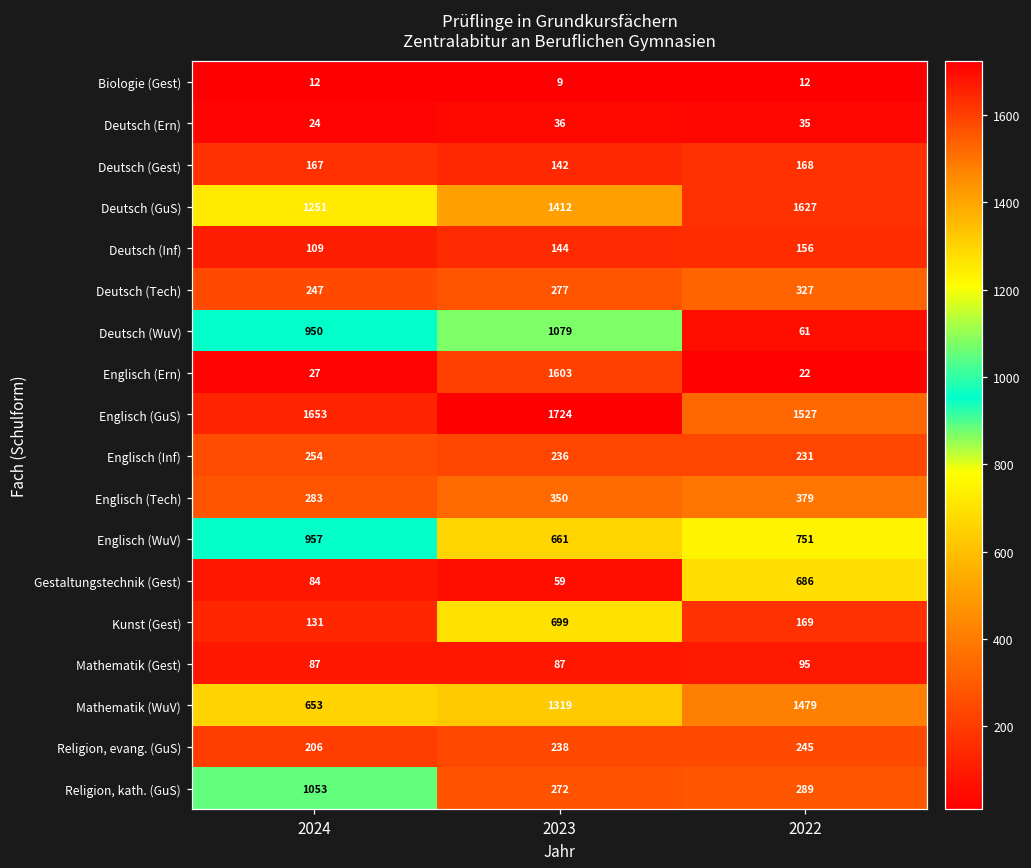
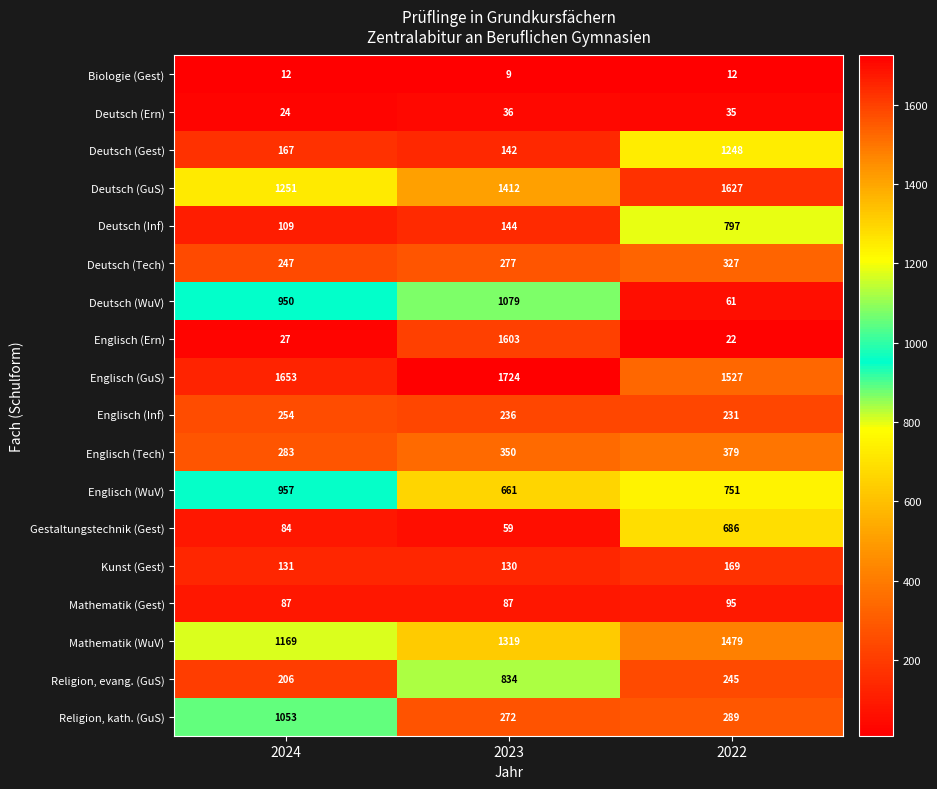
  {
    "Biologie (Gest)": {
      "2024": 12,
      "2023": 9,
      "2022": 12
    },
    "Deutsch (Ern)": {
      "2024": 24,
      "2023": 36,
      "2022": 35
    },
    "Deutsch (Gest)": {
      "2024": 167,
      "2023": 142,
-     "2022": 168
+     "2022": 1248
    },
    "Deutsch (GuS)": {
      "2024": 1251,
      "2023": 1412,
      "2022": 1627
    },
    "Deutsch (Inf)": {
      "2024": 109,
      "2023": 144,
-     "2022": 156
+     "2022": 797
    },
    "Deutsch (Tech)": {
      "2024": 247,
      "2023": 277,
      "2022": 327
    },
    "Deutsch (WuV)": {
      "2024": 950,
      "2023": 1079,
      "2022": 61
    },
    "Englisch (Ern)": {
      "2024": 27,
      "2023": 1603,
      "2022": 22
    },
    "Englisch (GuS)": {
      "2024": 1653,
      "2023": 1724,
      "2022": 1527
    },
    "Englisch (Inf)": {
      "2024": 254,
      "2023": 236,
      "2022": 231
    },
    "Englisch (Tech)": {
      "2024": 283,
      "2023": 350,
      "2022": 379
    },
    "Englisch (WuV)": {
      "2024": 957,
      "2023": 661,
      "2022": 751
    },
    "Gestaltungstechnik (Gest)": {
      "2024": 84,
      "2023": 59,
      "2022": 686
    },
    "Kunst (Gest)": {
      "2024": 131,
-     "2023": 699,
+     "2023": 130,
      "2022": 169
    },
    "Mathematik (Gest)": {
      "2024": 87,
      "2023": 87,
      "2022": 95
    },
    "Mathematik (WuV)": {
-     "2024": 653,
+     "2024": 1169,
      "2023": 1319,
      "2022": 1479
    },
    "Religion, evang. (GuS)": {
      "2024": 206,
-     "2023": 238,
+     "2023": 834,
      "2022": 245
    },
    "Religion, kath. (GuS)": {
      "2024": 1053,
      "2023": 272,
      "2022": 289
    }
  }
